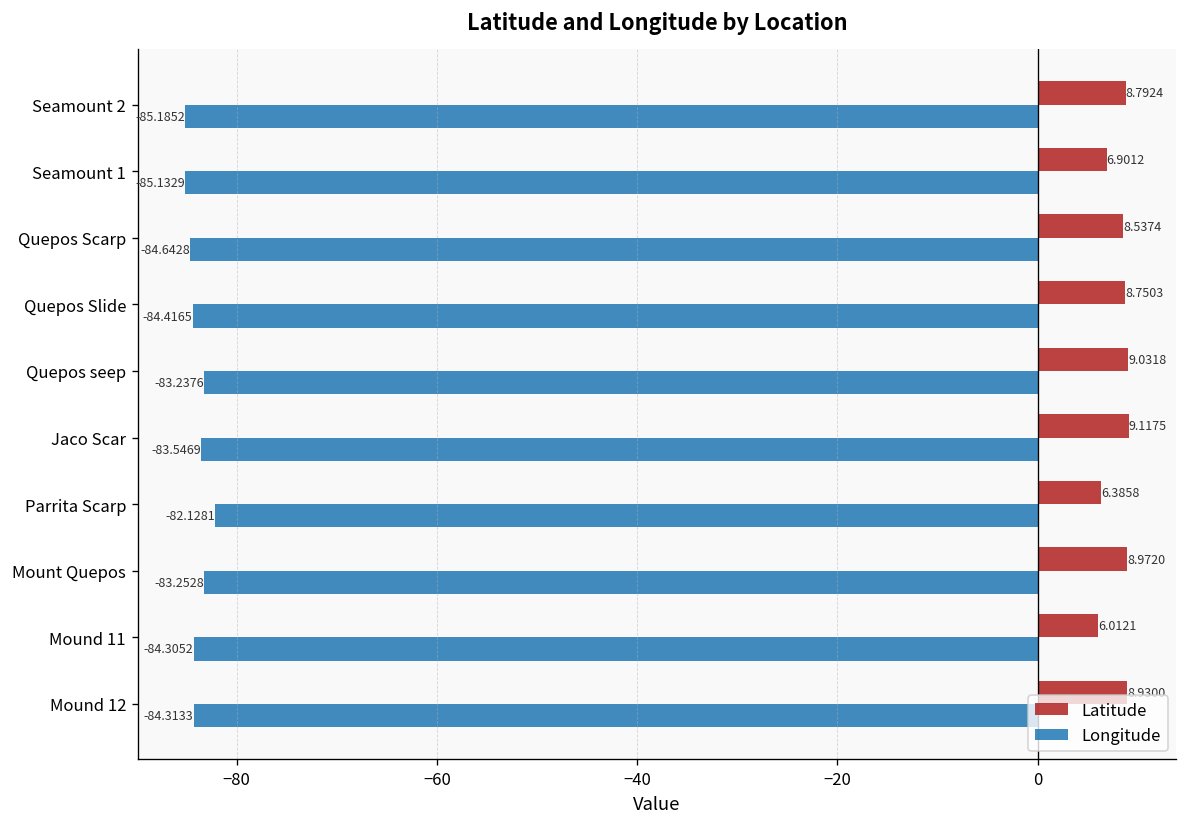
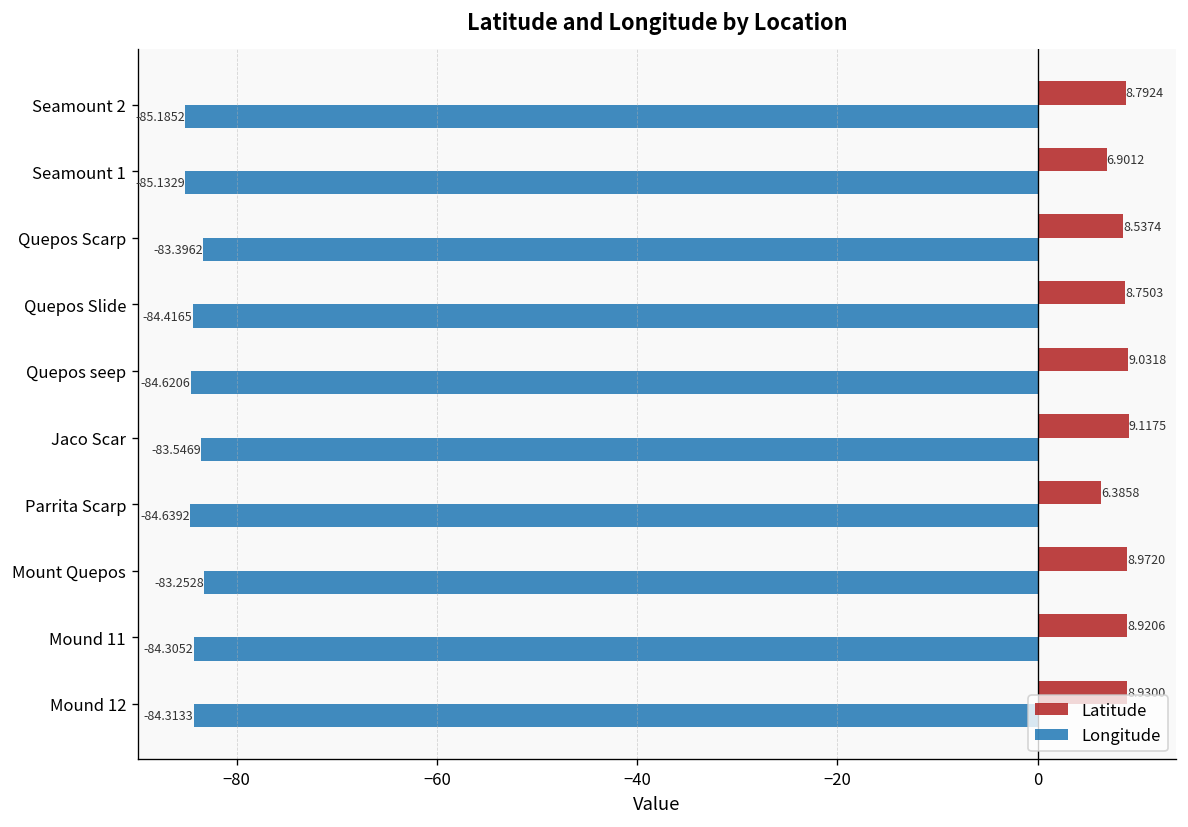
  {
    "Latitude": {
      "Seamount 2": 8.7924,
      "Seamount 1": 6.9012,
      "Quepos Scarp": 8.5374,
      "Quepos Slide": 8.7503,
      "Quepos seep": 9.0318,
      "Jaco Scar": 9.1175,
      "Parrita Scarp": 6.3858,
      "Mount Quepos": 8.9720,
-     "Mound 11": 6.0121
+     "Mound 11": 8.9206
    },
    "Longitude": {
      "Seamount 2": -85.1852,
      "Seamount 1": -85.1329,
-     "Quepos Scarp": -84.6428,
+     "Quepos Scarp": -83.3962,
      "Quepos Slide": -84.4165,
-     "Quepos seep": -83.2376,
+     "Quepos seep": -84.6206,
      "Jaco Scar": -83.5469,
-     "Parrita Scarp": -82.1281,
+     "Parrita Scarp": -84.6392,
      "Mount Quepos": -83.2528,
      "Mound 11": -84.3052,
      "Mound 12": -84.3133
    }
  }
